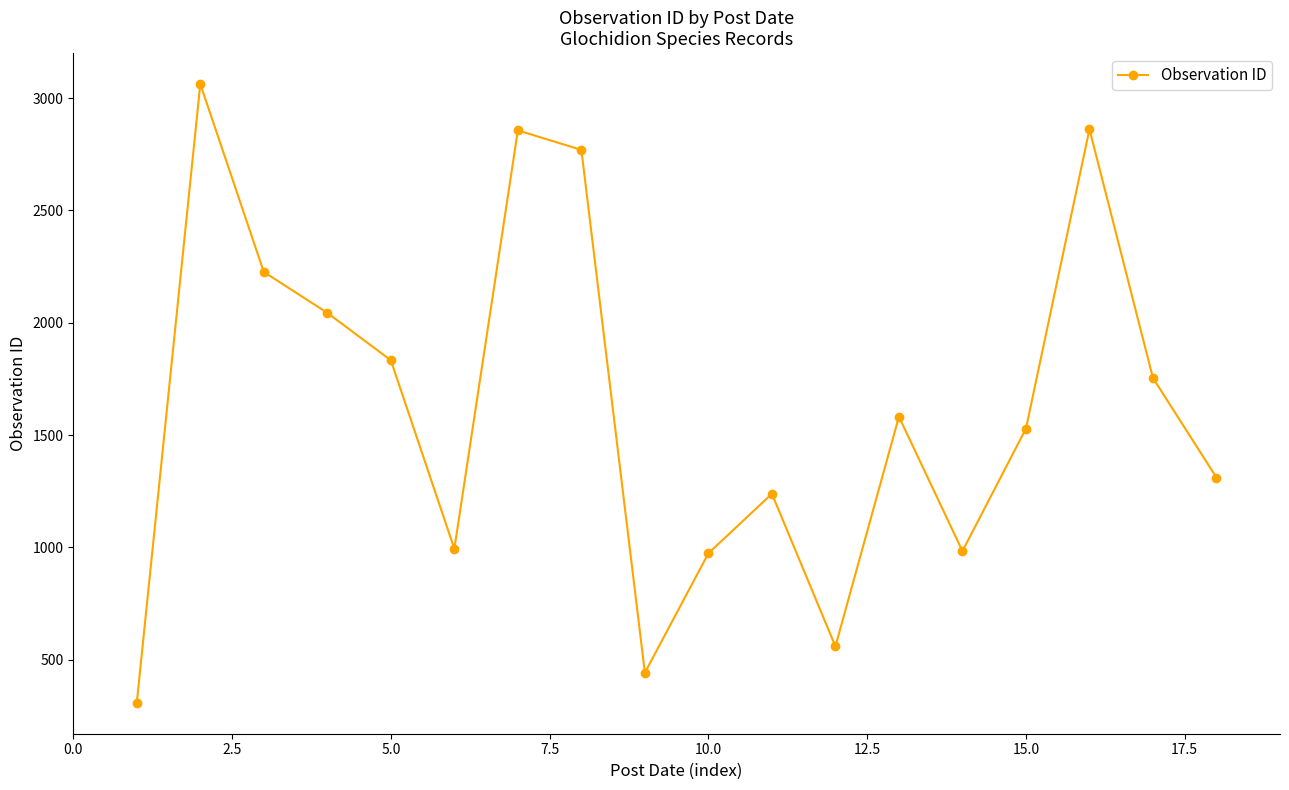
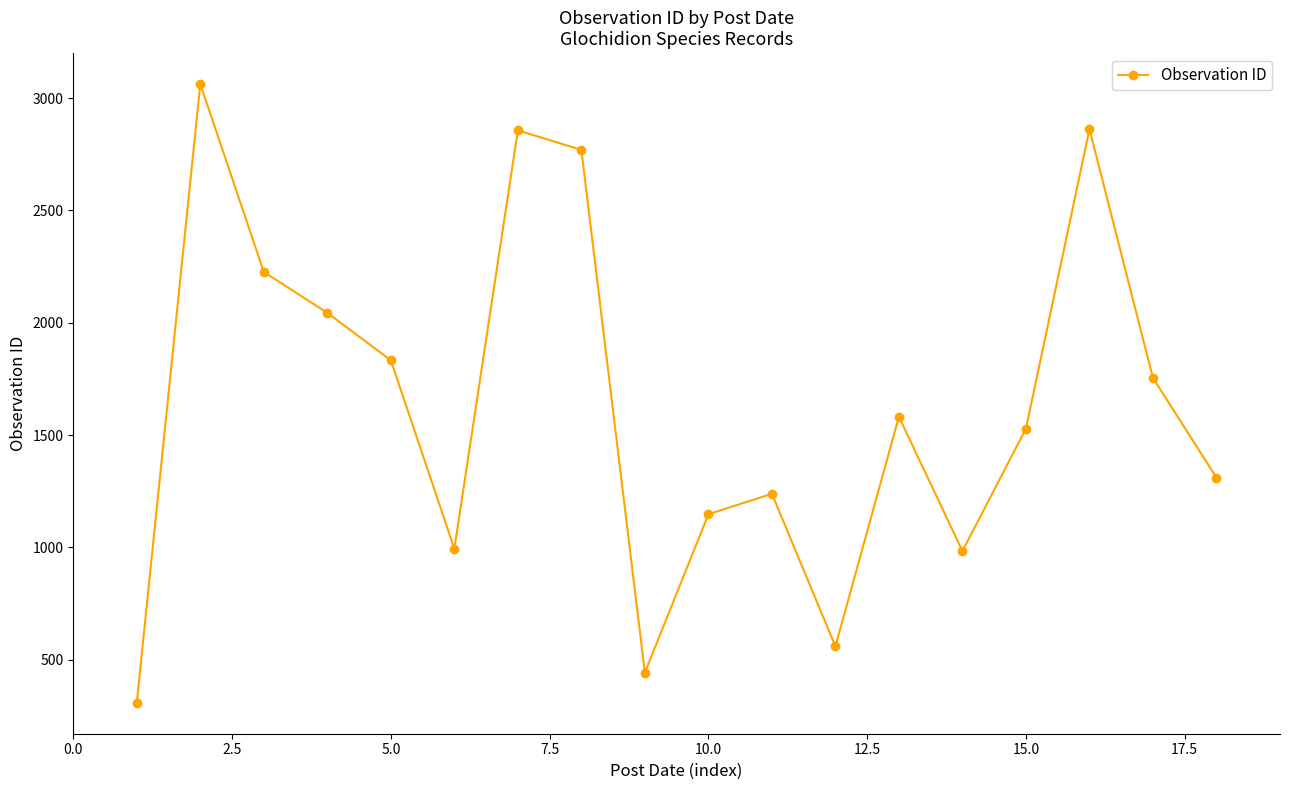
  {
    "5.0": 1830,
-   "10.0": 970,
+   "10.0": 1150,
    "15.0": 1530
  }
